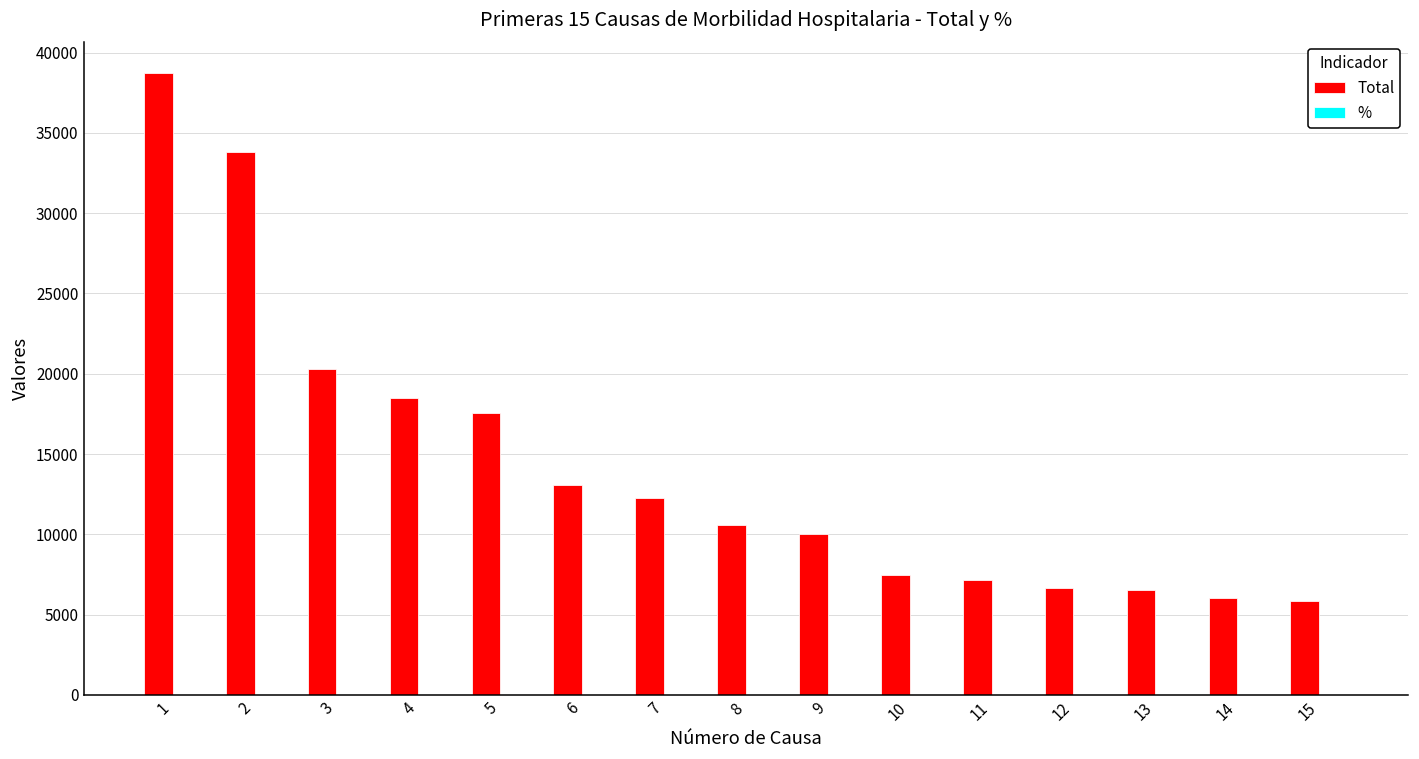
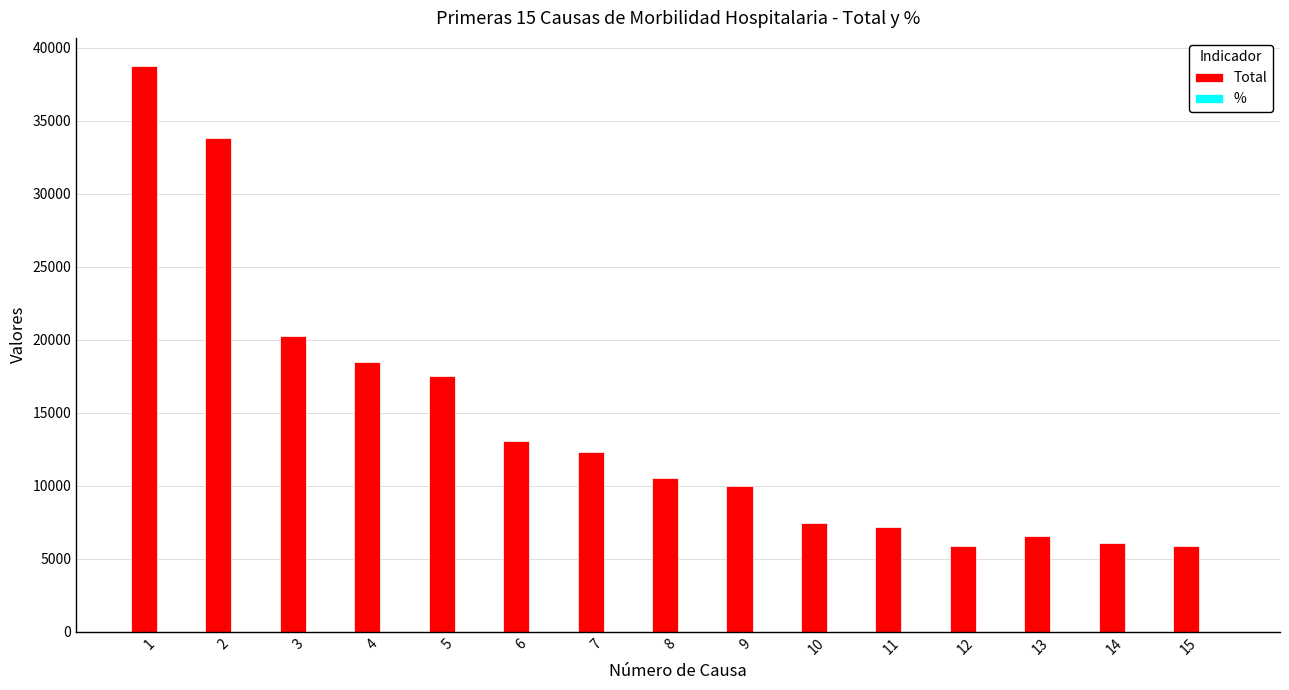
  {
    "Total": {
      "1": 38700,
      "2": 33800,
      "3": 20300,
      "4": 18500,
      "5": 17500,
      "6": 13100,
      "7": 12300,
      "8": 10600,
      "9": 10000,
      "10": 7500,
      "11": 7200,
-     "12": 6700,
+     "12": 5900,
      "13": 6600,
      "14": 6100,
      "15": 5800
    }
  }
